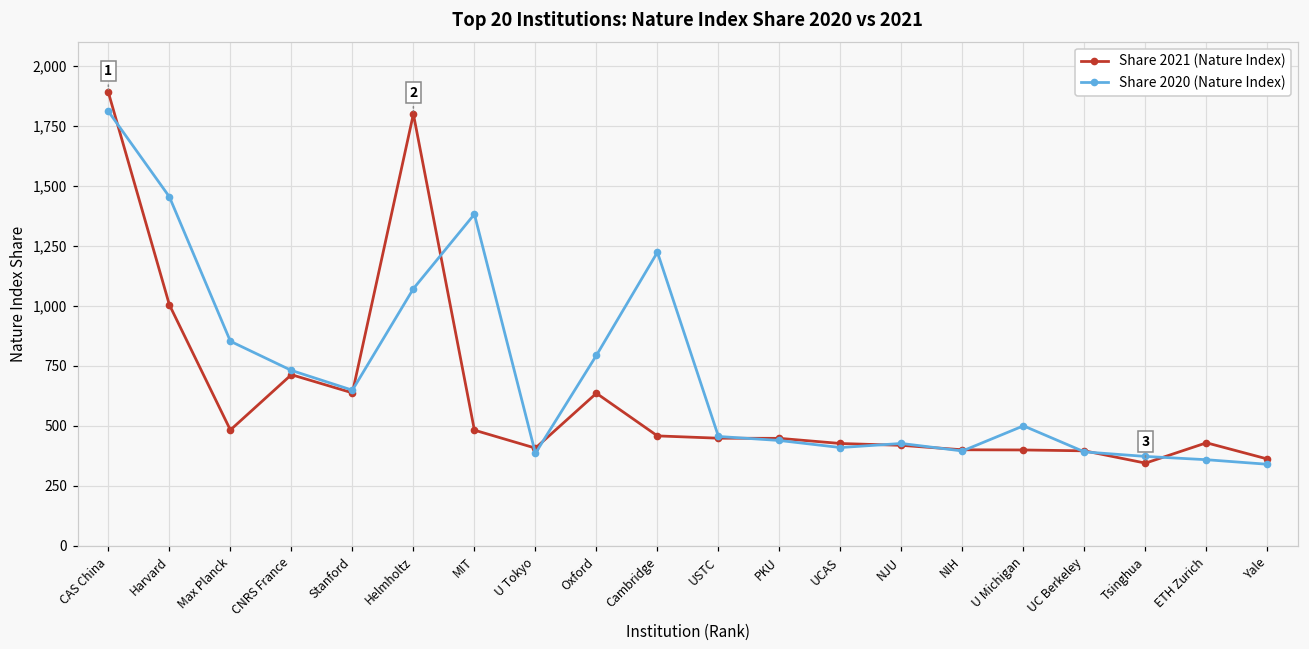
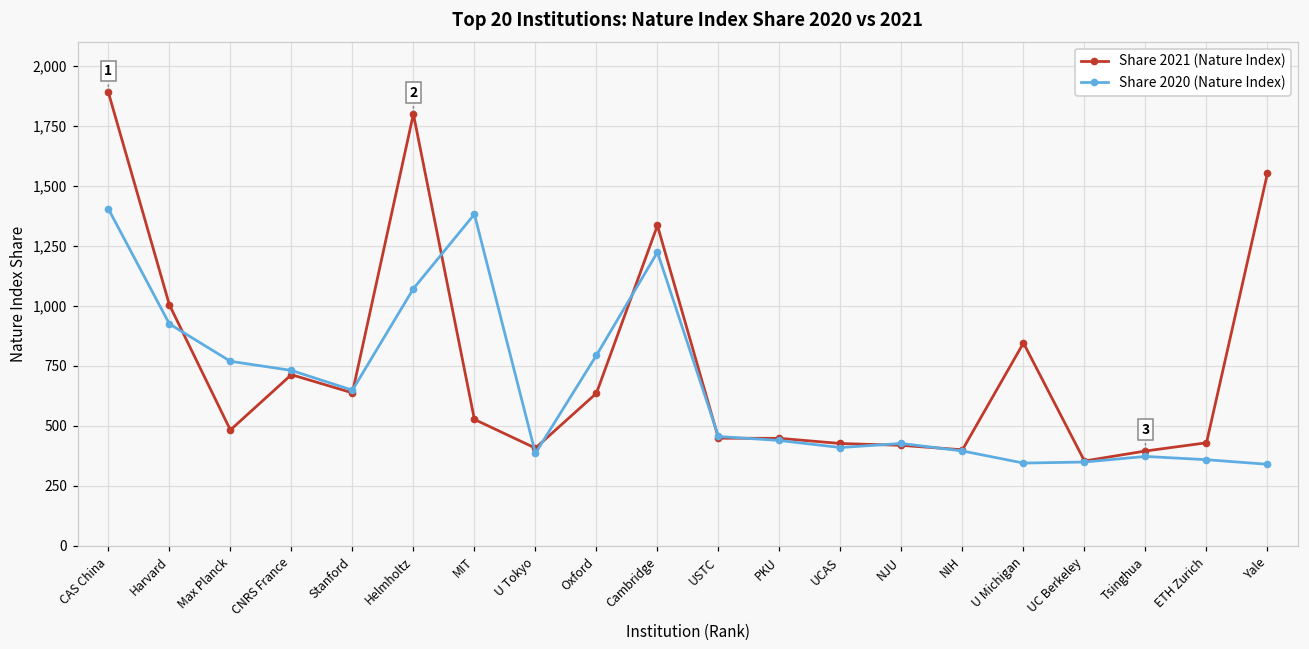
  {
    "Share 2021 (Nature Index)": {
      "Harvard": "1,000",
      "Max Planck": "480",
      "CNRS France": "710",
-     "MIT": "480",
+     "MIT": "530",
      "U Tokyo": "410",
      "Oxford": "630",
-     "Cambridge": "460",
+     "Cambridge": "1,330",
      "UCAS": "430",
-     "U Michigan": "400",
-     "UC Berkeley": "390",
-     "Tsinghua": "340",
+     "U Michigan": "840",
+     "UC Berkeley": "350",
+     "Tsinghua": "390",
      "ETH Zurich": "430",
-     "Yale": "360"
+     "Yale": "1,550"
    },
    "Share 2020 (Nature Index)": {
-     "CAS China": "1,810",
-     "Harvard": "1,450",
-     "Max Planck": "850",
+     "CAS China": "1,400",
+     "Harvard": "920",
+     "Max Planck": "770",
      "CNRS France": "730",
      "Helmholtz": "1,070",
      "MIT": "1,380",
      "U Tokyo": "380",
      "Oxford": "790",
      "Cambridge": "1,220",
      "UCAS": "410",
-     "U Michigan": "500",
-     "UC Berkeley": "390",
+     "U Michigan": "340",
+     "UC Berkeley": "350",
      "Tsinghua": "370",
      "ETH Zurich": "360",
      "Yale": "340"
    }
  }
